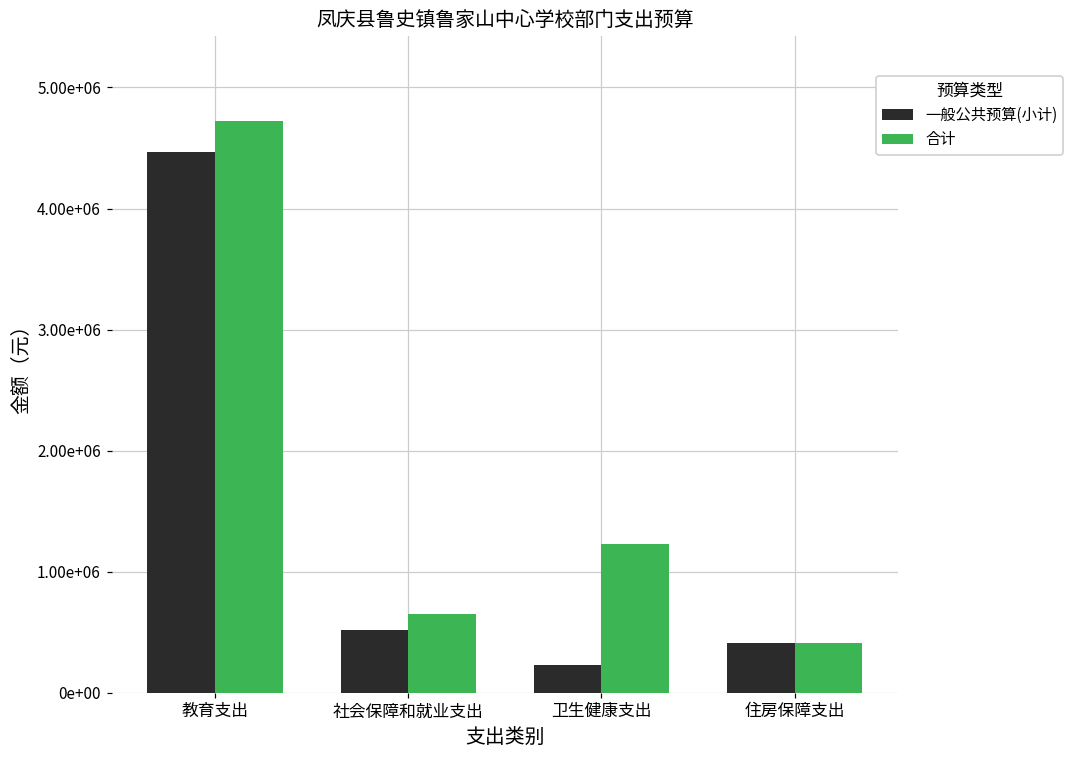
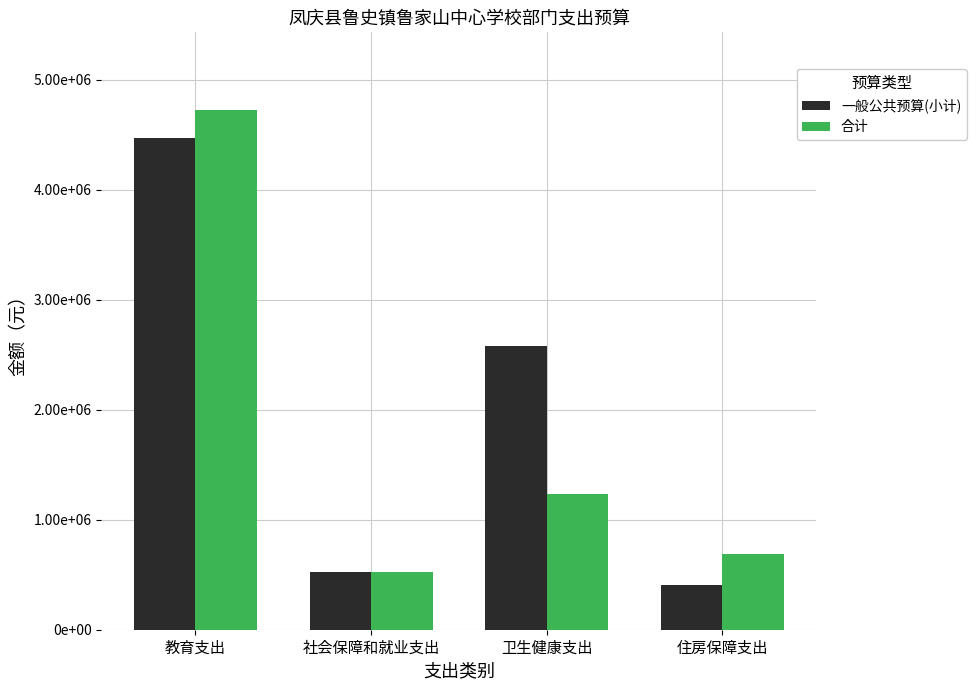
  {
    "一般公共预算(小计)": {
      "教育支出": 4470000,
      "社会保障和就业支出": 520000,
-     "卫生健康支出": 230000,
+     "卫生健康支出": 2580000,
      "住房保障支出": 410000
    },
    "合计": {
      "教育支出": 4720000,
-     "社会保障和就业支出": 650000,
+     "社会保障和就业支出": 520000,
      "卫生健康支出": 1230000,
-     "住房保障支出": 410000
+     "住房保障支出": 690000
    }
  }
